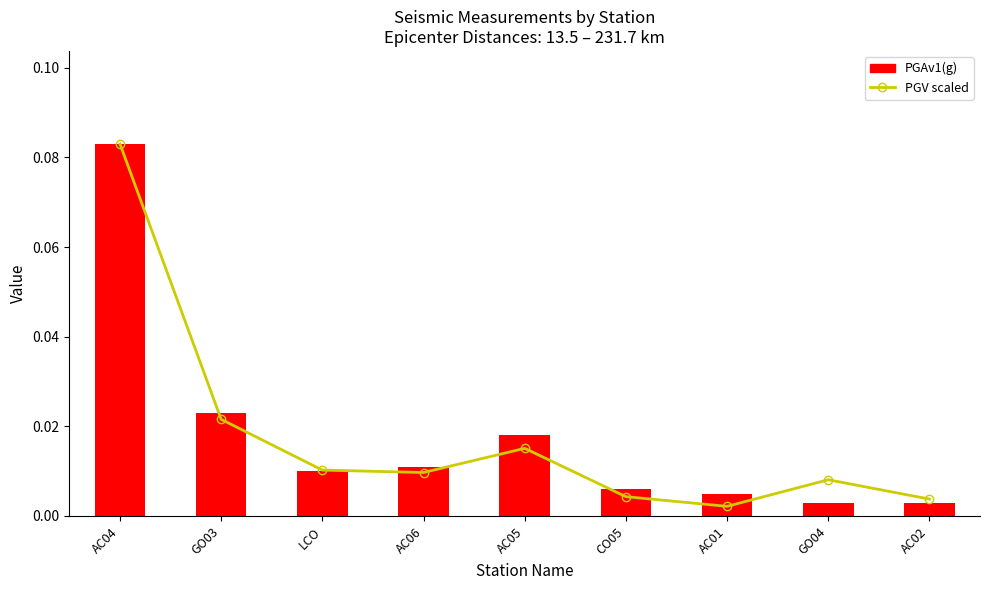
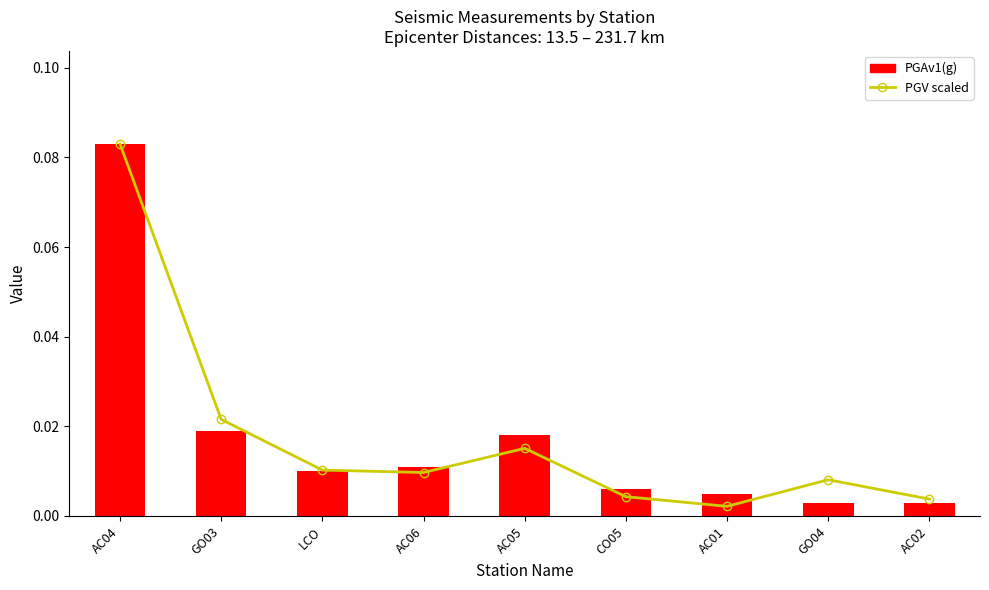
  {
    "PGAv1(g)": {
      "AC04": 0.083,
-     "GO03": 0.023,
+     "GO03": 0.019,
      "LCO": 0.010,
      "AC06": 0.011,
      "AC05": 0.018,
      "CO05": 0.006,
      "AC01": 0.005,
      "GO04": 0.003,
      "AC02": 0.003
    }
  }
